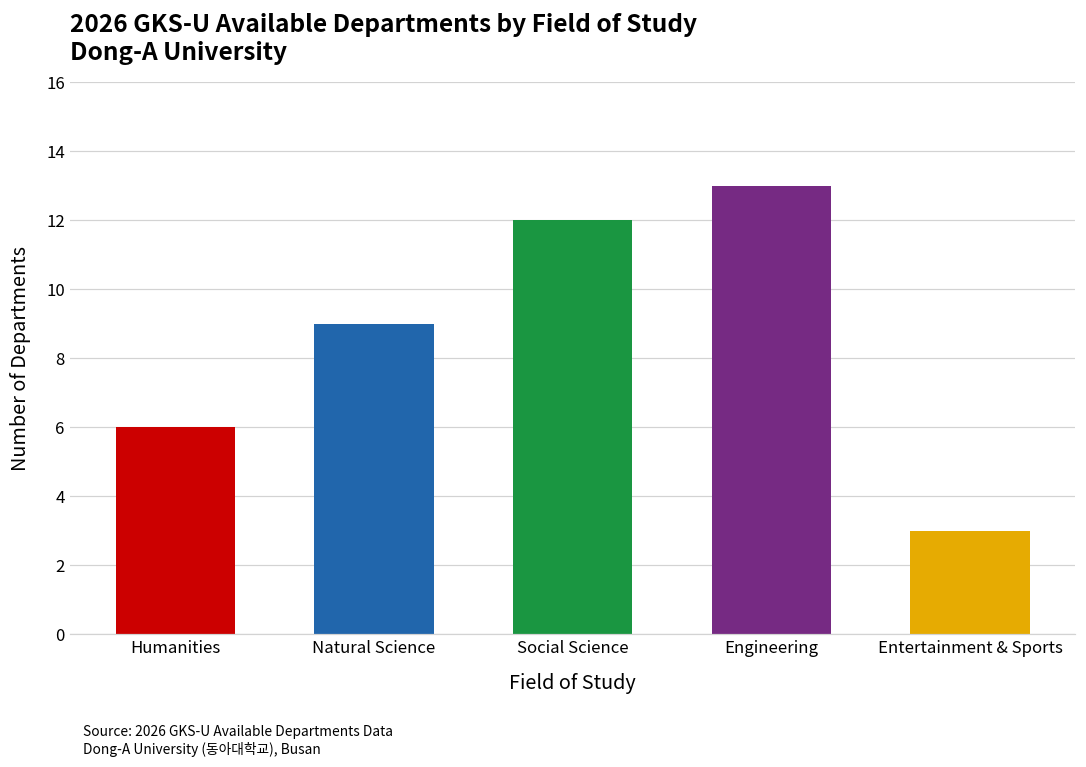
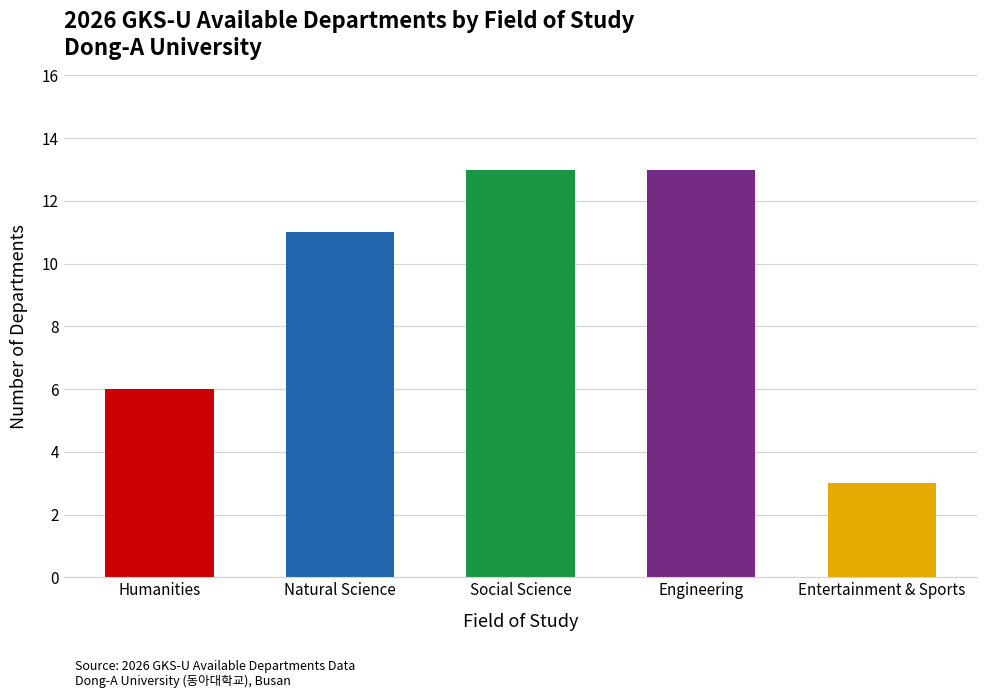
  {
    "Humanities": 6,
-   "Natural Science": 9,
-   "Social Science": 12,
+   "Natural Science": 11,
+   "Social Science": 13,
    "Engineering": 13,
    "Entertainment & Sports": 3
  }
